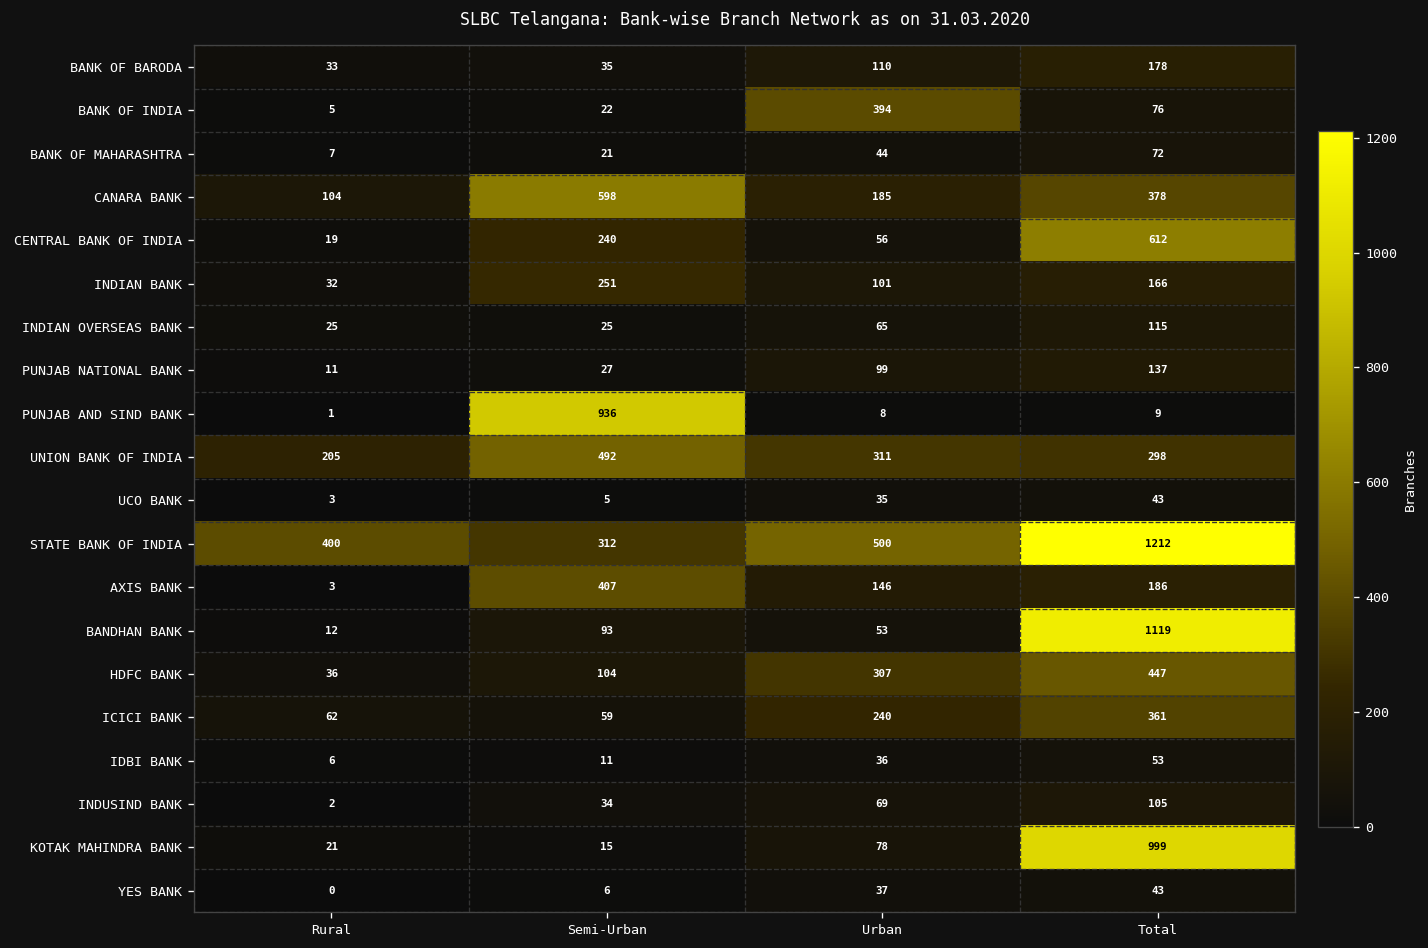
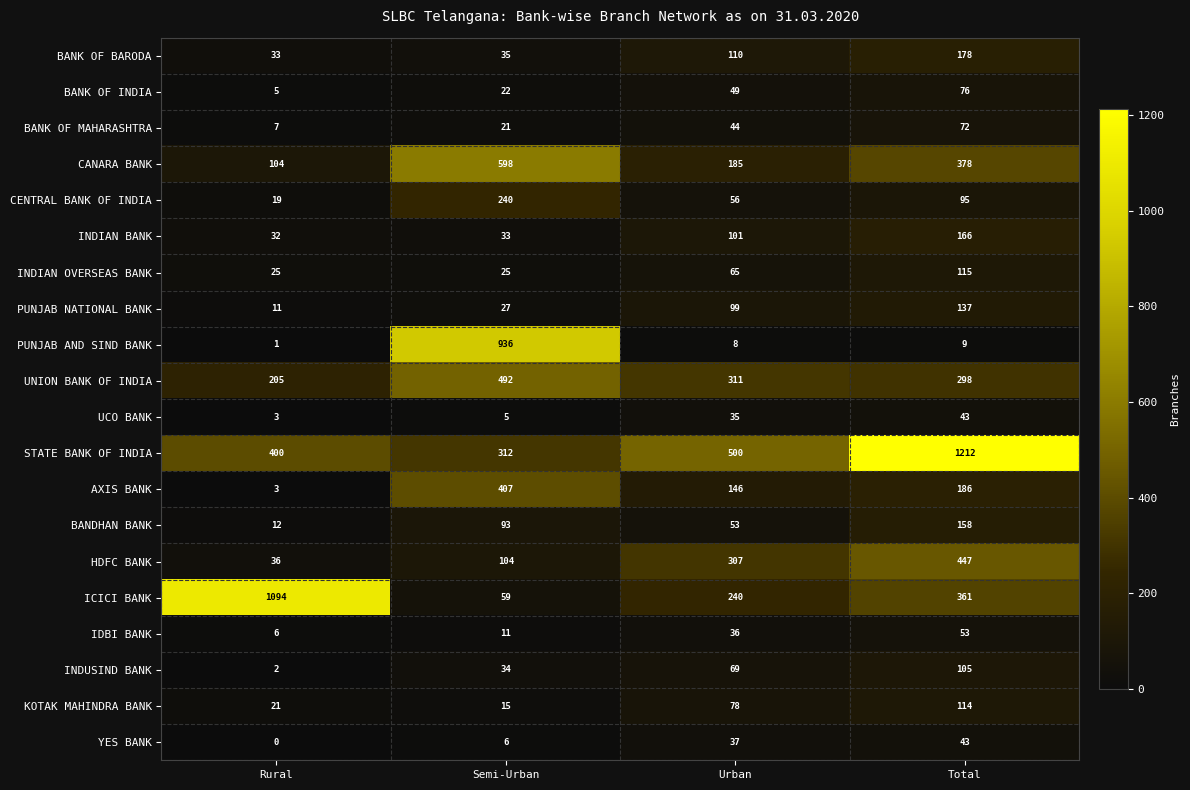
  {
    "BANK OF BARODA": {
      "Rural": 33,
      "Semi-Urban": 35,
      "Urban": 110,
      "Total": 178
    },
    "BANK OF INDIA": {
      "Rural": 5,
      "Semi-Urban": 22,
-     "Urban": 394,
+     "Urban": 49,
      "Total": 76
    },
    "BANK OF MAHARASHTRA": {
      "Rural": 7,
      "Semi-Urban": 21,
      "Urban": 44,
      "Total": 72
    },
    "CANARA BANK": {
      "Rural": 104,
      "Semi-Urban": 598,
      "Urban": 185,
      "Total": 378
    },
    "CENTRAL BANK OF INDIA": {
      "Rural": 19,
      "Semi-Urban": 240,
      "Urban": 56,
-     "Total": 612
+     "Total": 95
    },
    "INDIAN BANK": {
      "Rural": 32,
-     "Semi-Urban": 251,
+     "Semi-Urban": 33,
      "Urban": 101,
      "Total": 166
    },
    "INDIAN OVERSEAS BANK": {
      "Rural": 25,
      "Semi-Urban": 25,
      "Urban": 65,
      "Total": 115
    },
    "PUNJAB NATIONAL BANK": {
      "Rural": 11,
      "Semi-Urban": 27,
      "Urban": 99,
      "Total": 137
    },
    "PUNJAB AND SIND BANK": {
      "Rural": 1,
      "Semi-Urban": 936,
      "Urban": 8,
      "Total": 9
    },
    "UNION BANK OF INDIA": {
      "Rural": 205,
      "Semi-Urban": 492,
      "Urban": 311,
      "Total": 298
    },
    "UCO BANK": {
      "Rural": 3,
      "Semi-Urban": 5,
      "Urban": 35,
      "Total": 43
    },
    "STATE BANK OF INDIA": {
      "Rural": 400,
      "Semi-Urban": 312,
      "Urban": 500,
      "Total": 1212
    },
    "AXIS BANK": {
      "Rural": 3,
      "Semi-Urban": 407,
      "Urban": 146,
      "Total": 186
    },
    "BANDHAN BANK": {
      "Rural": 12,
      "Semi-Urban": 93,
      "Urban": 53,
-     "Total": 1119
+     "Total": 158
    },
    "HDFC BANK": {
      "Rural": 36,
      "Semi-Urban": 104,
      "Urban": 307,
      "Total": 447
    },
    "ICICI BANK": {
-     "Rural": 62,
+     "Rural": 1094,
      "Semi-Urban": 59,
      "Urban": 240,
      "Total": 361
    },
    "IDBI BANK": {
      "Rural": 6,
      "Semi-Urban": 11,
      "Urban": 36,
      "Total": 53
    },
    "INDUSIND BANK": {
      "Rural": 2,
      "Semi-Urban": 34,
      "Urban": 69,
      "Total": 105
    },
    "KOTAK MAHINDRA BANK": {
      "Rural": 21,
      "Semi-Urban": 15,
      "Urban": 78,
-     "Total": 999
+     "Total": 114
    },
    "YES BANK": {
      "Rural": 0,
      "Semi-Urban": 6,
      "Urban": 37,
      "Total": 43
    }
  }
